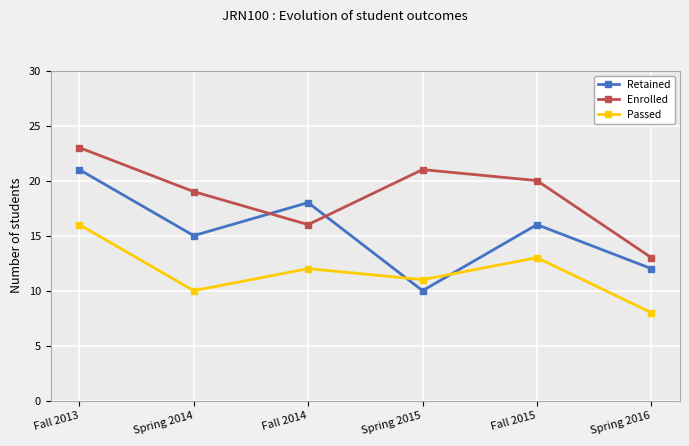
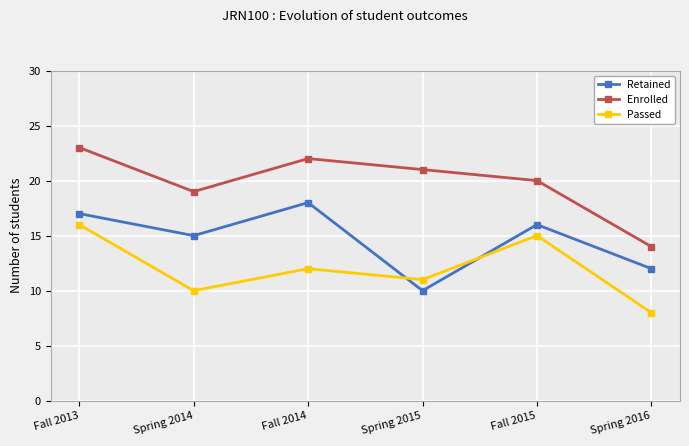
  {
    "Retained": {
-     "Fall 2013": 21,
+     "Fall 2013": 17,
      "Spring 2014": 15,
      "Fall 2014": 18,
      "Spring 2015": 10,
      "Fall 2015": 16,
      "Spring 2016": 12
    },
    "Enrolled": {
      "Fall 2013": 23,
      "Spring 2014": 19,
-     "Fall 2014": 16,
+     "Fall 2014": 22,
      "Spring 2015": 21,
      "Fall 2015": 20,
-     "Spring 2016": 13
+     "Spring 2016": 14
    },
    "Passed": {
      "Fall 2013": 16,
      "Spring 2014": 10,
      "Fall 2014": 12,
      "Spring 2015": 11,
-     "Fall 2015": 13,
+     "Fall 2015": 15,
      "Spring 2016": 8
    }
  }
